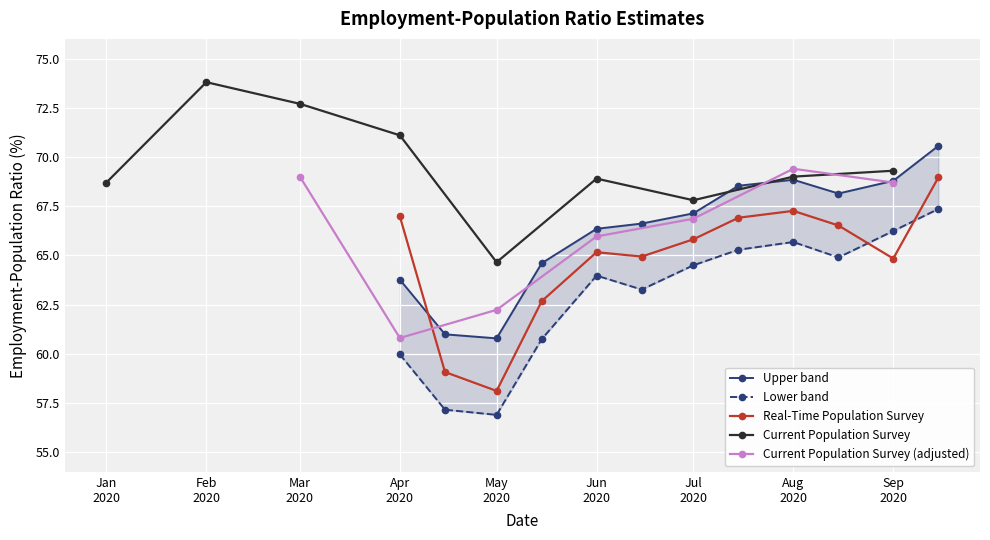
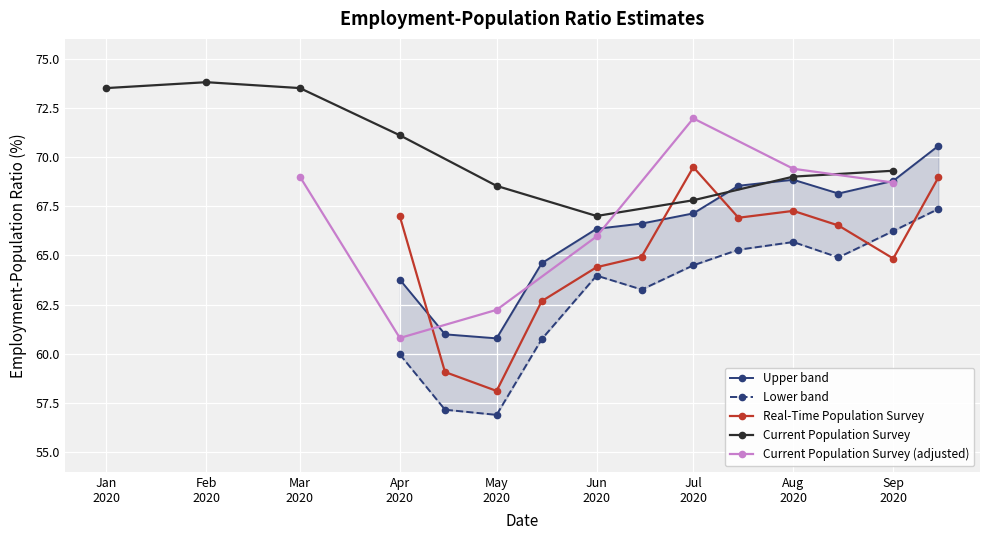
  {
    "Real-Time Population Survey": {
      "Apr 2020": 67.0,
      "May 2020": 58.1,
-     "Jun 2020": 65.2,
-     "Jul 2020": 65.8,
+     "Jun 2020": 64.4,
+     "Jul 2020": 69.5,
      "Aug 2020": 67.3,
      "Sep 2020": 64.8
    },
    "Current Population Survey": {
-     "Jan 2020": 68.7,
+     "Jan 2020": 73.5,
      "Feb 2020": 73.8,
-     "Mar 2020": 72.7,
+     "Mar 2020": 73.5,
      "Apr 2020": 71.1,
-     "May 2020": 64.7,
-     "Jun 2020": 68.9,
+     "May 2020": 68.5,
+     "Jun 2020": 67.0,
      "Jul 2020": 67.8,
      "Aug 2020": 69.0,
      "Sep 2020": 69.3
    },
    "Current Population Survey (adjusted)": {
      "Mar 2020": 69.0,
      "Apr 2020": 60.8,
      "May 2020": 62.2,
      "Jun 2020": 66.0,
-     "Jul 2020": 66.9,
+     "Jul 2020": 72.0,
      "Aug 2020": 69.4
    }
  }
